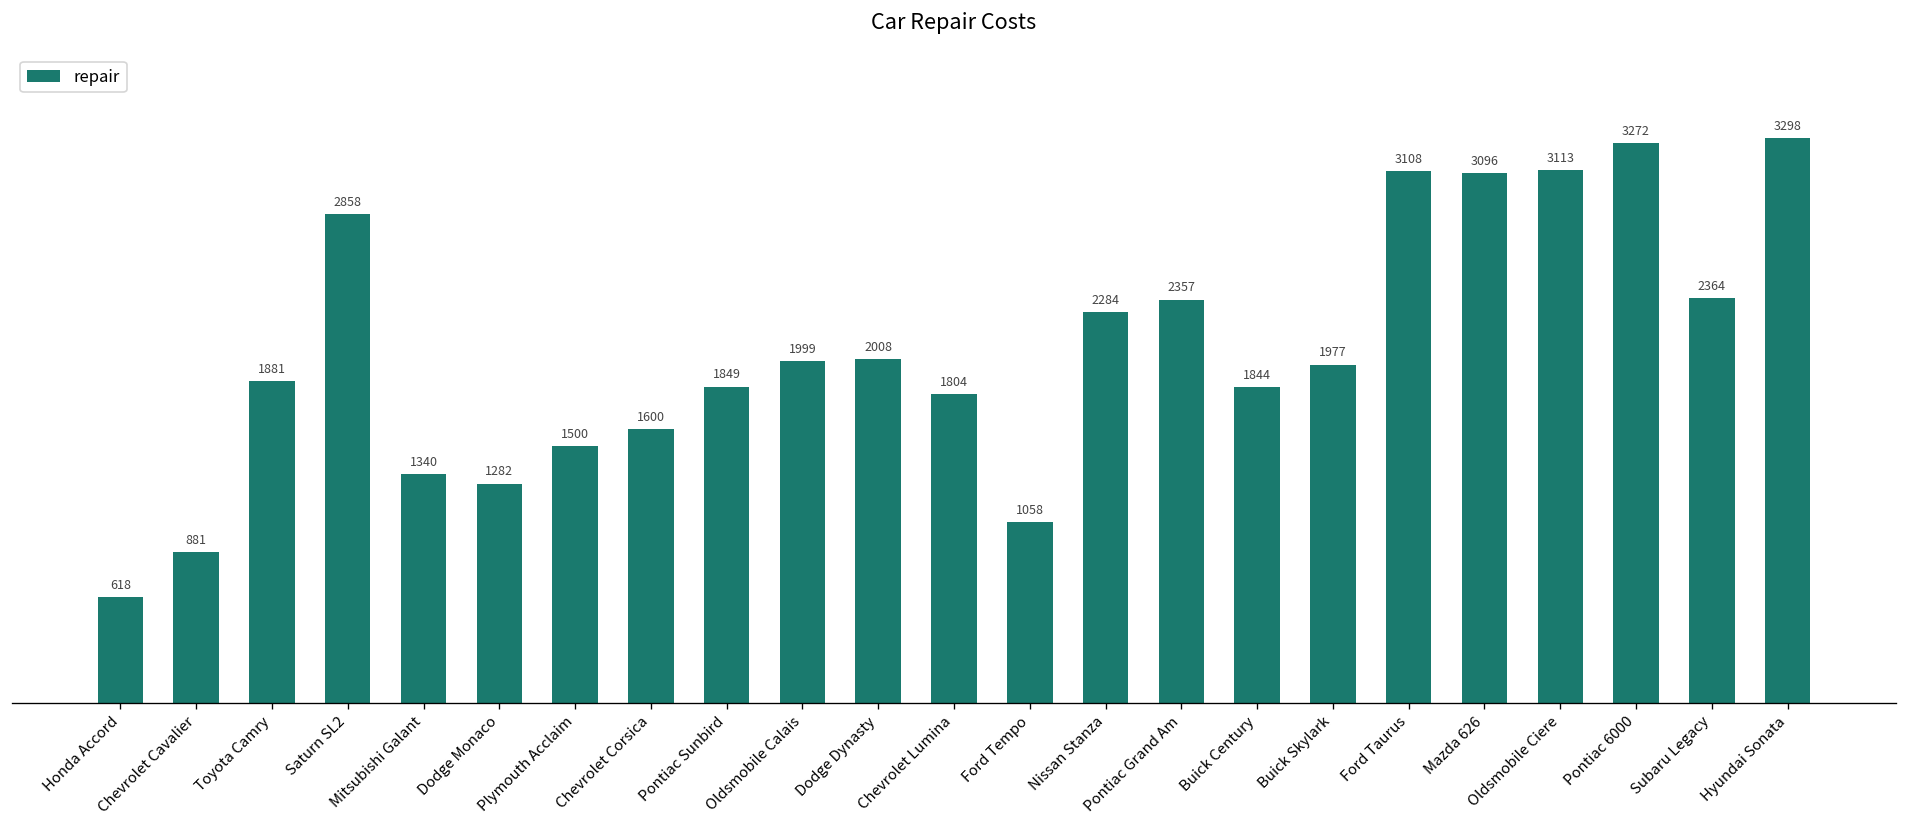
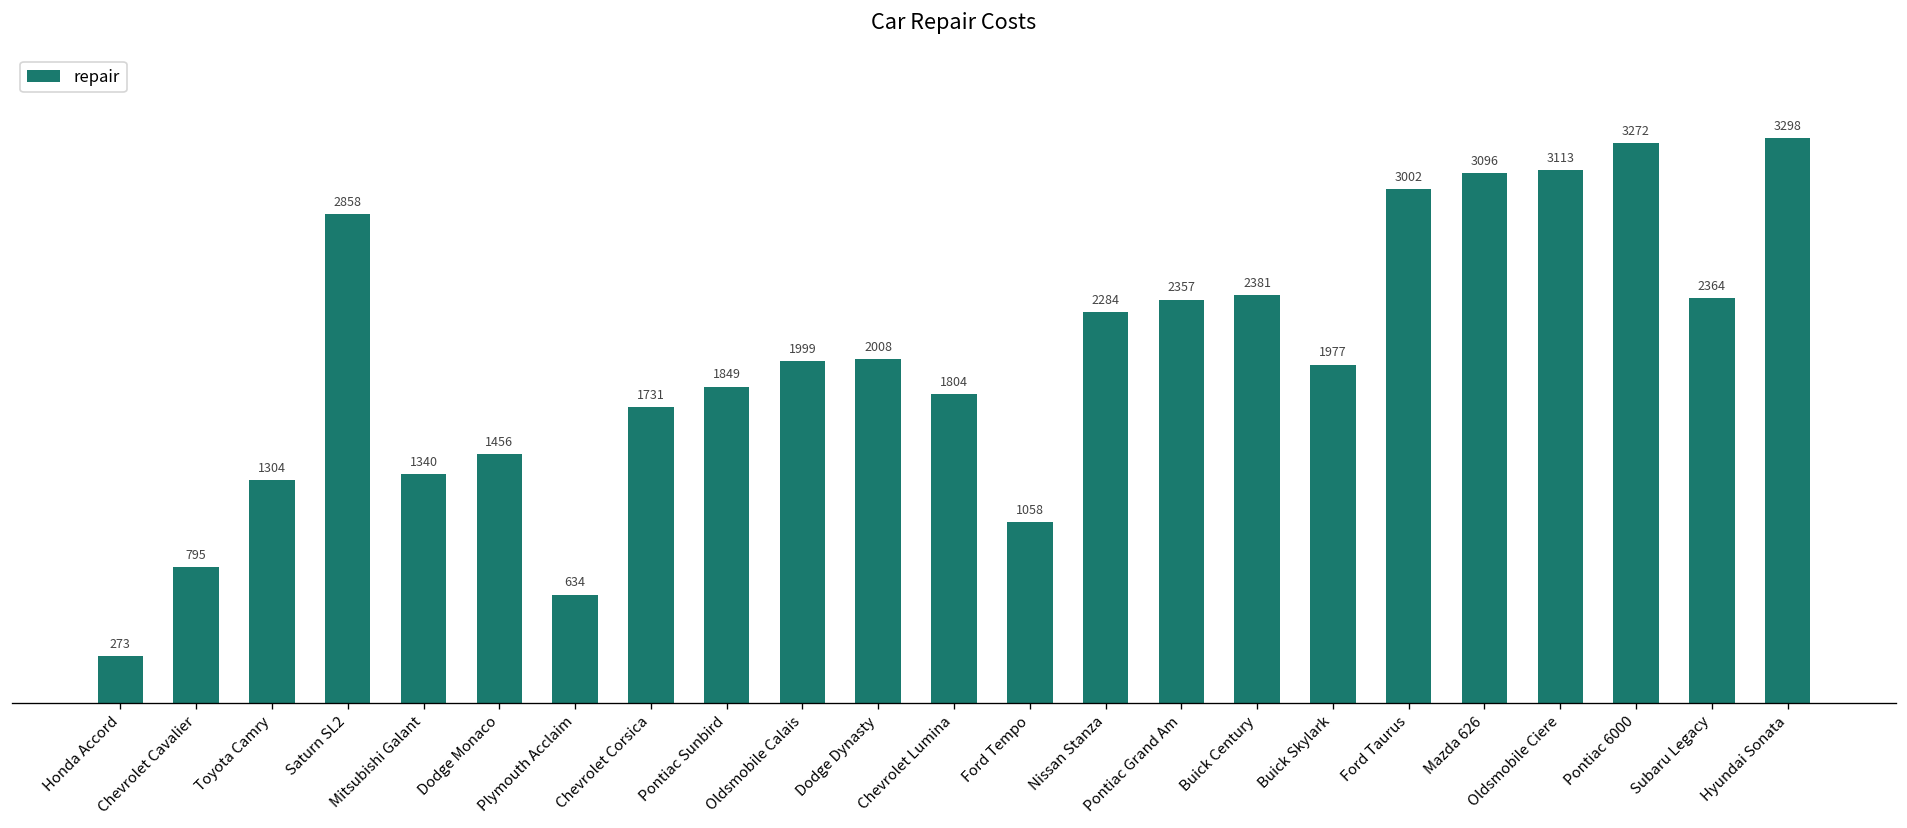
  {
-   "Honda Accord": 618,
-   "Chevrolet Cavalier": 881,
-   "Toyota Camry": 1881,
+   "Honda Accord": 273,
+   "Chevrolet Cavalier": 795,
+   "Toyota Camry": 1304,
    "Saturn SL2": 2858,
    "Mitsubishi Galant": 1340,
-   "Dodge Monaco": 1282,
-   "Plymouth Acclaim": 1500,
-   "Chevrolet Corsica": 1600,
+   "Dodge Monaco": 1456,
+   "Plymouth Acclaim": 634,
+   "Chevrolet Corsica": 1731,
    "Pontiac Sunbird": 1849,
    "Oldsmobile Calais": 1999,
    "Dodge Dynasty": 2008,
    "Chevrolet Lumina": 1804,
    "Ford Tempo": 1058,
    "Nissan Stanza": 2284,
    "Pontiac Grand Am": 2357,
-   "Buick Century": 1844,
+   "Buick Century": 2381,
    "Buick Skylark": 1977,
-   "Ford Taurus": 3108,
+   "Ford Taurus": 3002,
    "Mazda 626": 3096,
    "Oldsmobile Ciere": 3113,
    "Pontiac 6000": 3272,
    "Subaru Legacy": 2364,
    "Hyundai Sonata": 3298
  }
